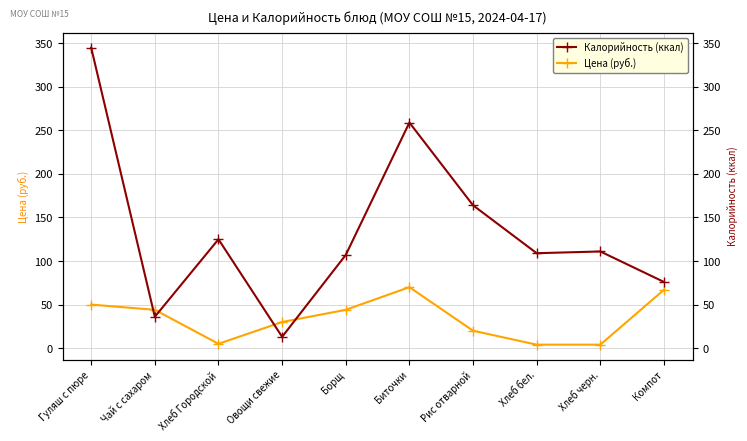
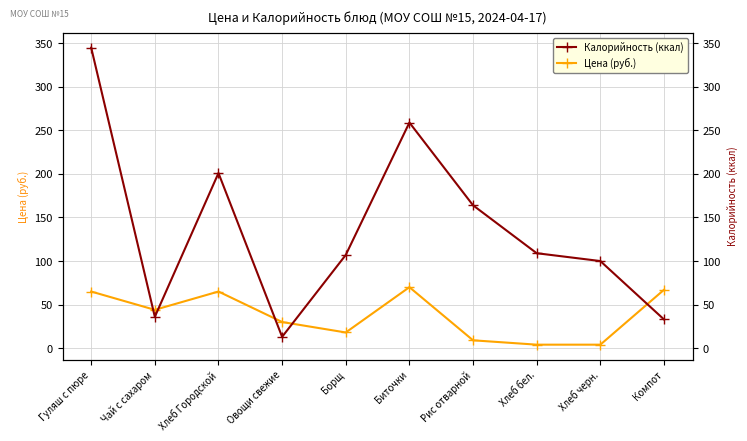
  {
    "Цена (руб.)": {
-     "Гуляш с пюре": 50,
+     "Гуляш с пюре": 70,
      "Чай с сахаром": 40,
-     "Хлеб Городской": 10,
+     "Хлеб Городской": 70,
      "Овощи свежие": 30,
-     "Борщ": 40,
+     "Борщ": 20,
      "Биточки": 70,
-     "Рис отварной": 20,
+     "Рис отварной": 10,
      "Хлеб бел.": 0,
      "Хлеб черн.": 0,
      "Компот": 70
    },
    "Калорийность (ккал)": {
      "Гуляш с пюре": 350,
      "Чай с сахаром": 40,
-     "Хлеб Городской": 130,
+     "Хлеб Городской": 200,
      "Овощи свежие": 10,
      "Борщ": 110,
      "Биточки": 260,
      "Рис отварной": 160,
      "Хлеб бел.": 110,
-     "Хлеб черн.": 110,
-     "Компот": 80
+     "Хлеб черн.": 100,
+     "Компот": 30
    }
  }
